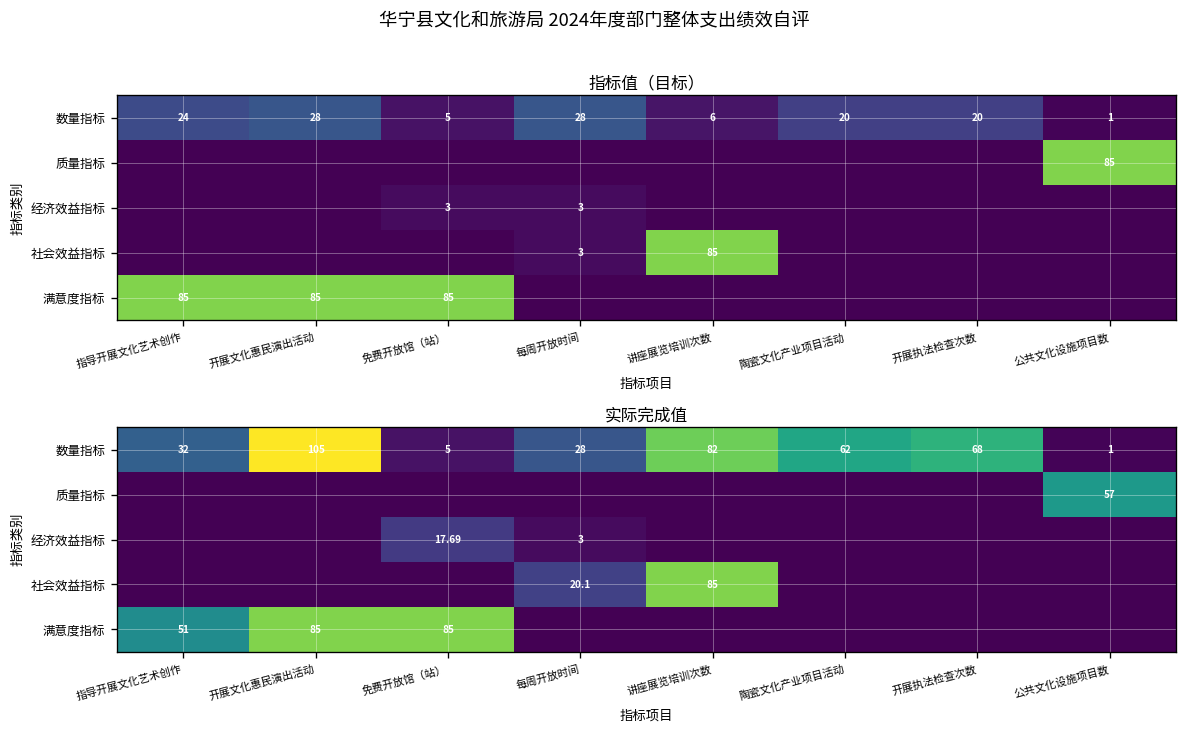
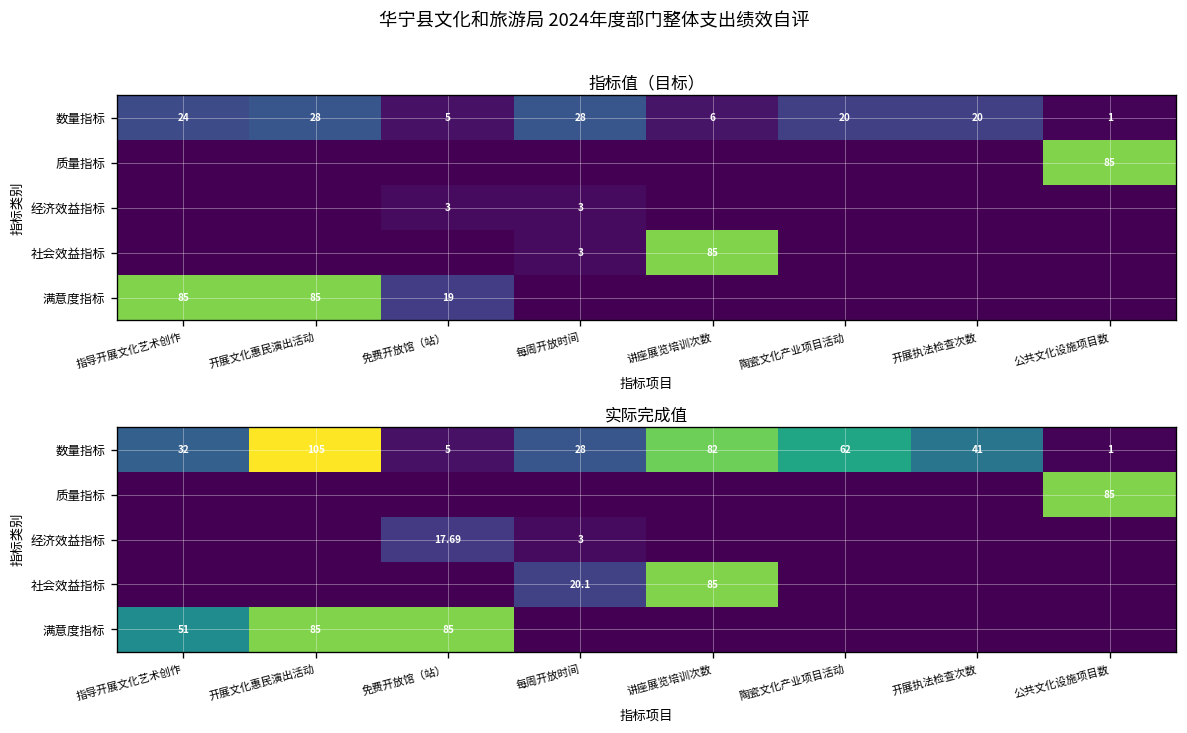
  {
    "指标值（目标）": {
      "数量指标": {
        "指导开展文化艺术创作": 24,
        "开展文化惠民演出活动": 28,
        "免费开放馆（站）": 5,
        "每周开放时间": 28,
        "讲座展览培训次数": 6,
        "陶瓷文化产业项目活动": 20,
        "开展执法检查次数": 20,
        "公共文化设施项目数": 1
      },
      "质量指标": {
        "公共文化设施项目数": 85
      },
      "经济效益指标": {
        "免费开放馆（站）": 3,
        "每周开放时间": 3
      },
      "社会效益指标": {
        "每周开放时间": 3,
        "讲座展览培训次数": 85
      },
      "满意度指标": {
        "指导开展文化艺术创作": 85,
        "开展文化惠民演出活动": 85,
-       "免费开放馆（站）": 85
+       "免费开放馆（站）": 19
      }
    },
    "实际完成值": {
      "数量指标": {
        "指导开展文化艺术创作": 32,
        "开展文化惠民演出活动": 105,
        "免费开放馆（站）": 5,
        "每周开放时间": 28,
        "讲座展览培训次数": 82,
        "陶瓷文化产业项目活动": 62,
-       "开展执法检查次数": 68,
+       "开展执法检查次数": 41,
        "公共文化设施项目数": 1
      },
      "质量指标": {
-       "公共文化设施项目数": 57
+       "公共文化设施项目数": 85
      },
      "经济效益指标": {
        "免费开放馆（站）": 17.69,
        "每周开放时间": 3
      },
      "社会效益指标": {
        "每周开放时间": 20.1,
        "讲座展览培训次数": 85
      },
      "满意度指标": {
        "指导开展文化艺术创作": 51,
        "开展文化惠民演出活动": 85,
        "免费开放馆（站）": 85
      }
    }
  }
